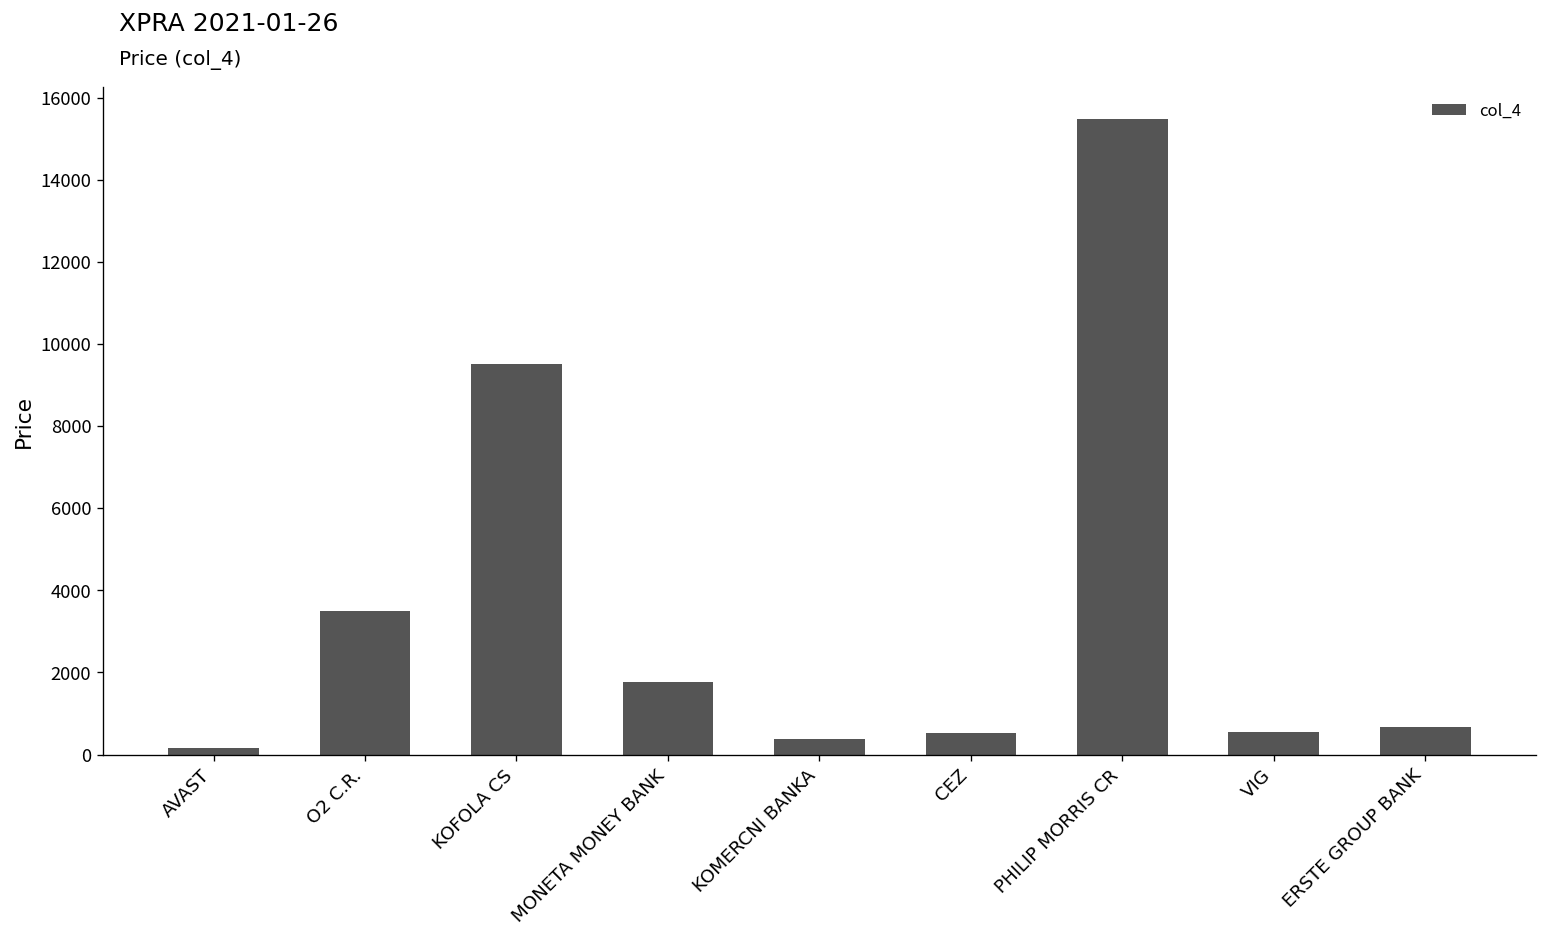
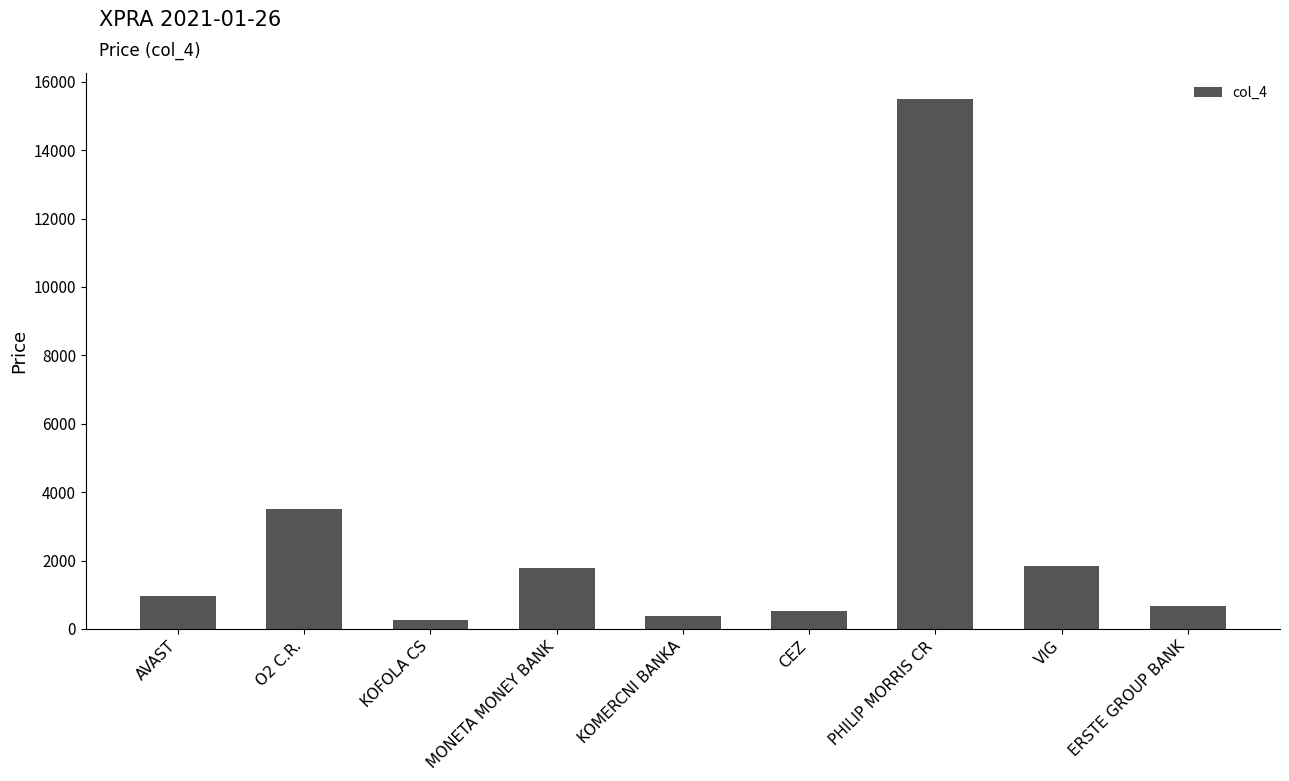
  {
-   "AVAST": 200,
+   "AVAST": 1000,
    "O2 C.R.": 3500,
-   "KOFOLA CS": 9500,
+   "KOFOLA CS": 300,
    "MONETA MONEY BANK": 1800,
    "KOMERCNI BANKA": 400,
    "CEZ": 500,
    "PHILIP MORRIS CR": 15500,
-   "VIG": 500,
+   "VIG": 1800,
    "ERSTE GROUP BANK": 700
  }
